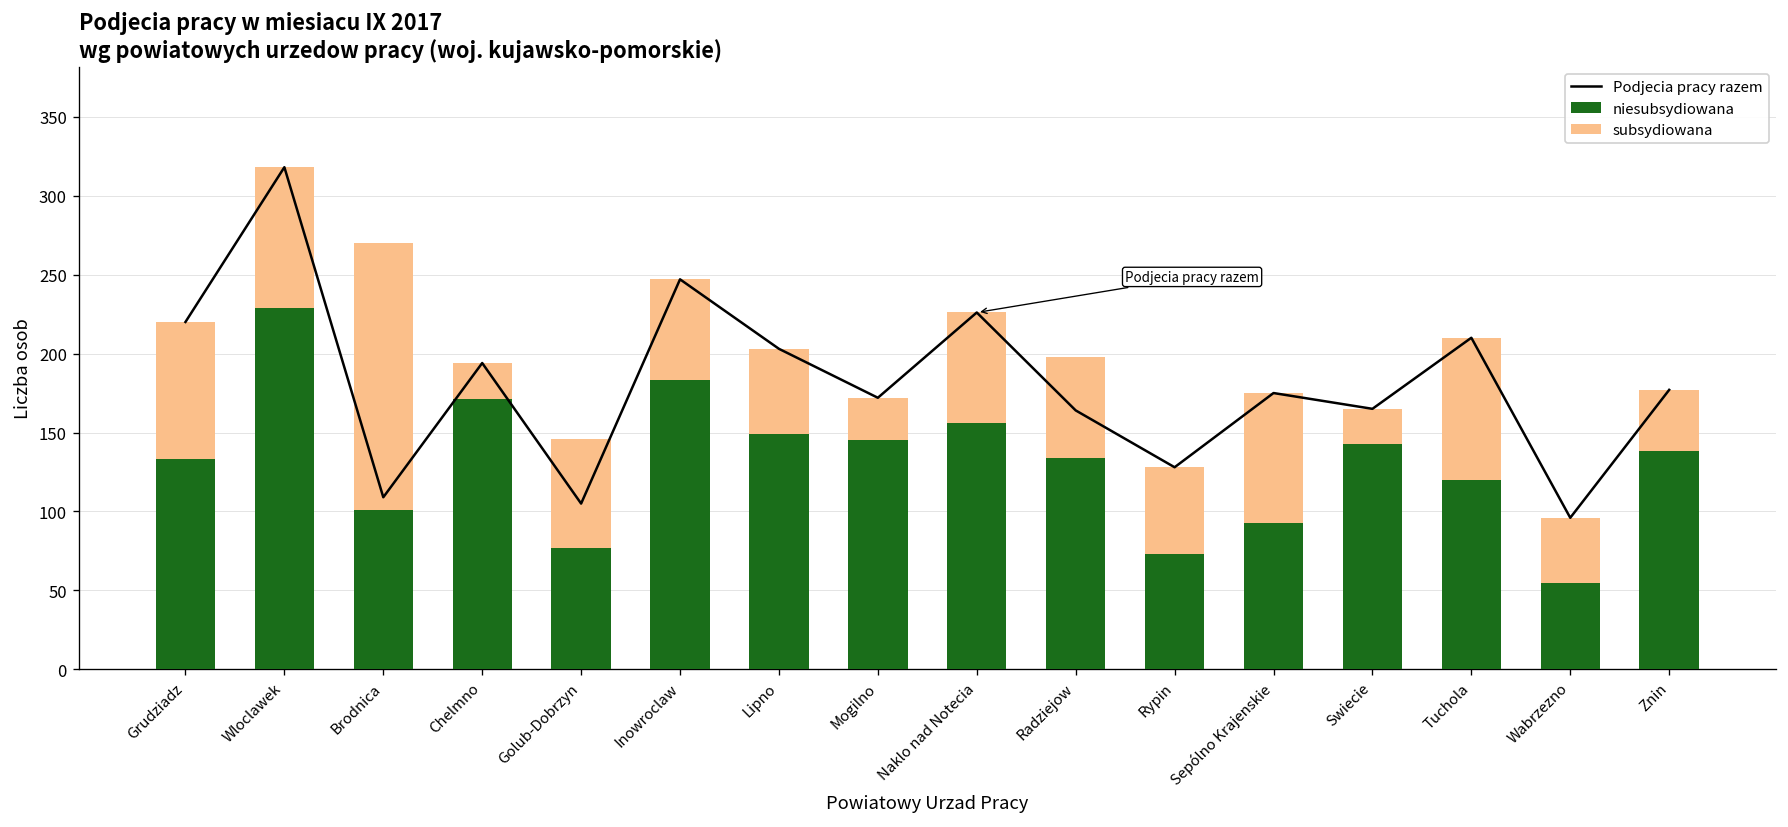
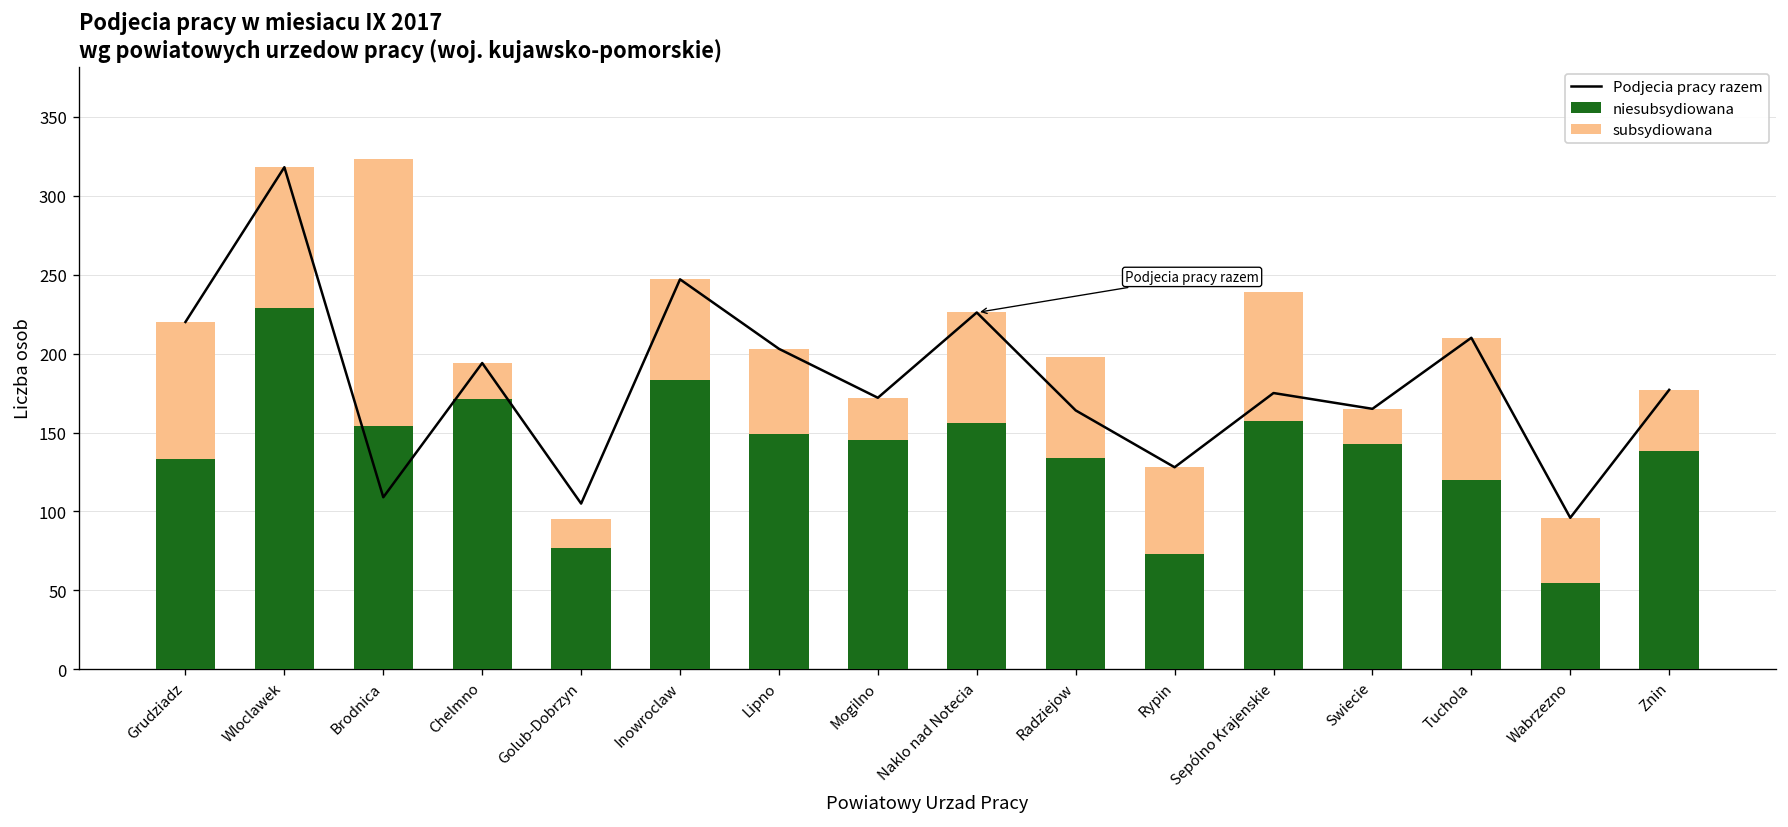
  {
    "Podjecia pracy razem": {
      "Grudziadz": 220,
      "Wloclawek": 318,
      "Brodnica": 109,
      "Chelmno": 194,
      "Golub-Dobrzyn": 105,
      "Inowroclaw": 247,
      "Lipno": 203,
      "Mogilno": 172,
      "Naklo nad Notecia": 226,
      "Radziejow": 164,
      "Rypin": 128,
      "Sepólno Krajenskie": 175,
      "Swiecie": 165,
      "Tuchola": 210,
      "Wabrzezno": 96,
      "Znin": 177
    },
    "niesubsydiowana": {
      "Grudziadz": 133,
      "Wloclawek": 229,
-     "Brodnica": 101,
+     "Brodnica": 154,
      "Chelmno": 171,
      "Golub-Dobrzyn": 77,
      "Inowroclaw": 183,
      "Lipno": 149,
      "Mogilno": 145,
      "Naklo nad Notecia": 156,
      "Radziejow": 134,
      "Rypin": 73,
-     "Sepólno Krajenskie": 93,
+     "Sepólno Krajenskie": 157,
      "Swiecie": 143,
      "Tuchola": 120,
      "Wabrzezno": 55,
      "Znin": 138
    },
    "subsydiowana": {
      "Grudziadz": 87,
      "Wloclawek": 89,
      "Brodnica": 169,
      "Chelmno": 23,
-     "Golub-Dobrzyn": 69,
+     "Golub-Dobrzyn": 18,
      "Inowroclaw": 64,
      "Lipno": 54,
      "Mogilno": 27,
      "Naklo nad Notecia": 70,
      "Radziejow": 64,
      "Rypin": 55,
      "Sepólno Krajenskie": 82,
      "Swiecie": 22,
      "Tuchola": 90,
      "Wabrzezno": 41,
      "Znin": 39
    }
  }
